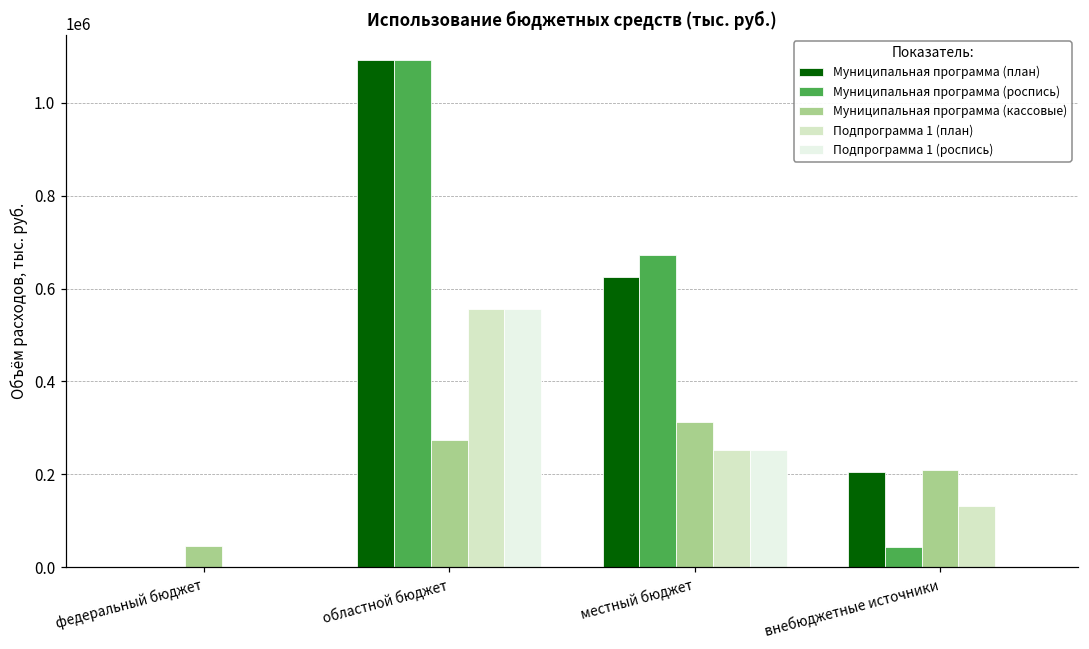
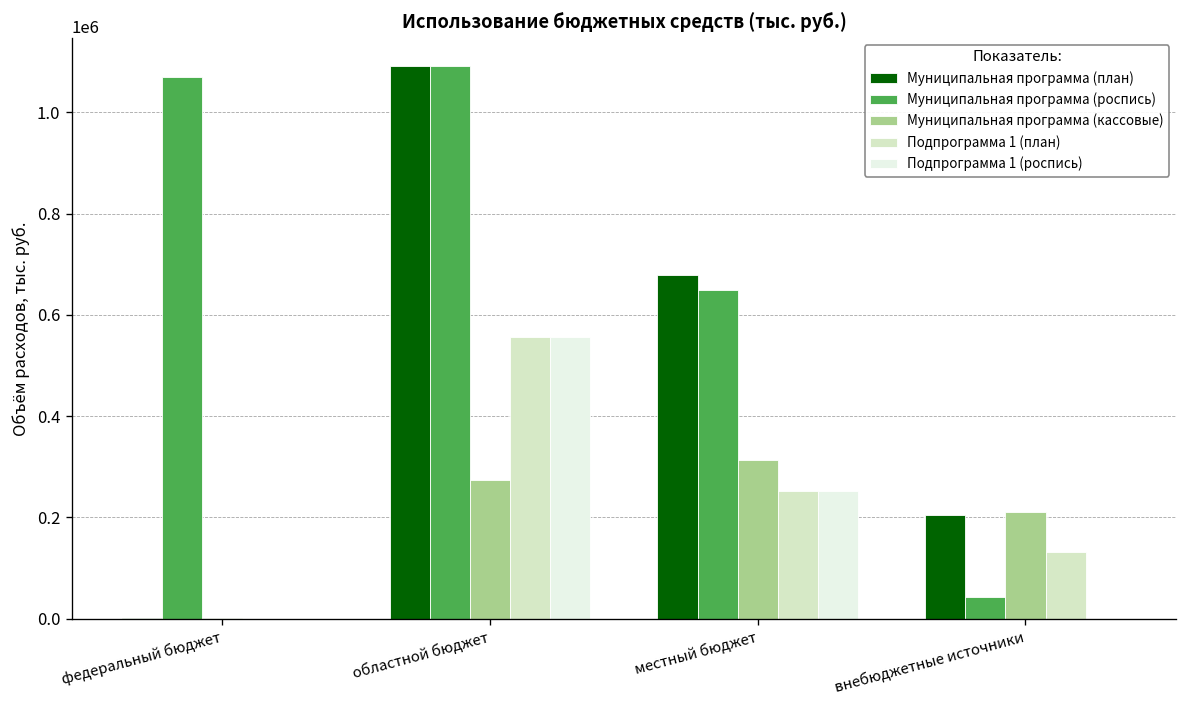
  {
    "Муниципальная программа (план)": {
      "областной бюджет": 1090000,
-     "местный бюджет": 620000,
+     "местный бюджет": 680000,
      "внебюджетные источники": 210000
    },
    "Муниципальная программа (роспись)": {
-     "федеральный бюджет": 0,
+     "федеральный бюджет": 1070000,
      "областной бюджет": 1090000,
-     "местный бюджет": 670000,
+     "местный бюджет": 650000,
      "внебюджетные источники": 40000
    },
    "Муниципальная программа (кассовые)": {
-     "федеральный бюджет": 50000,
+     "федеральный бюджет": 0,
      "областной бюджет": 270000,
      "местный бюджет": 310000,
      "внебюджетные источники": 210000
    }
  }
